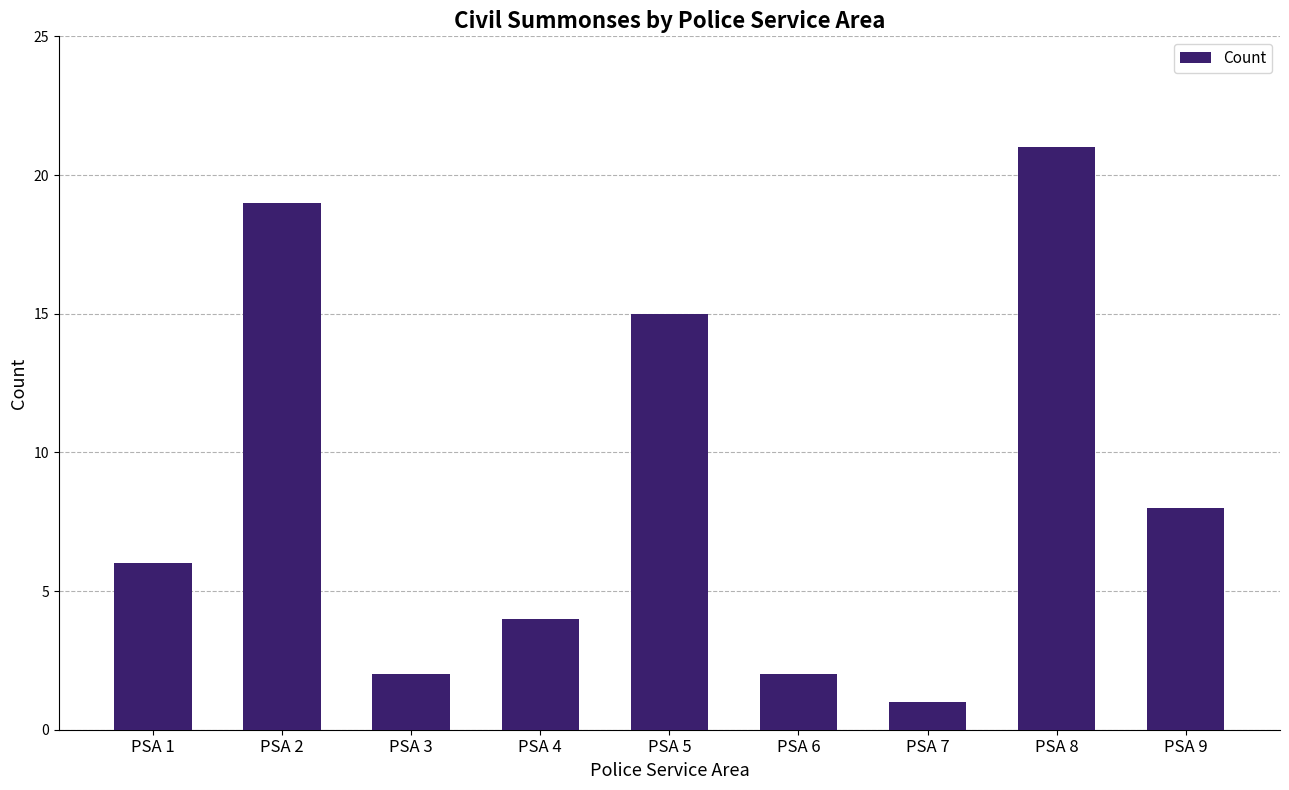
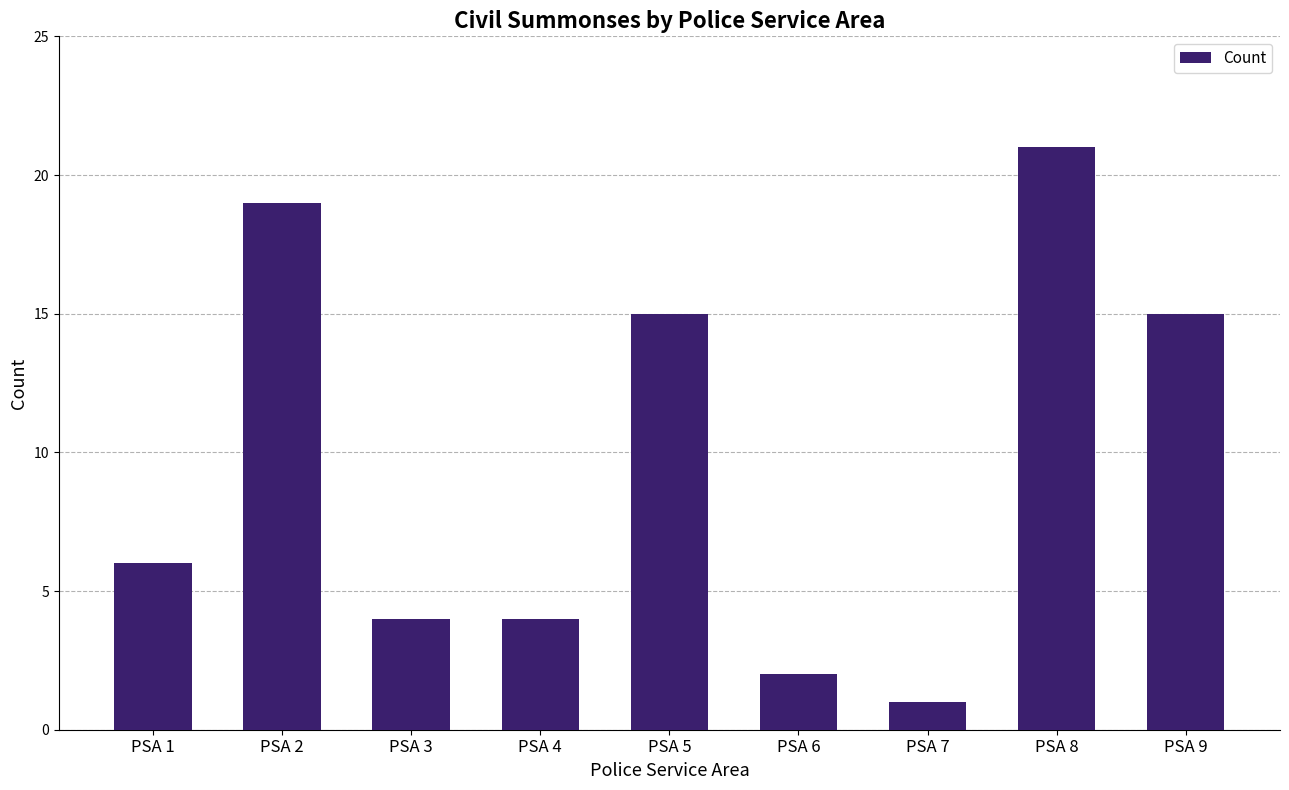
  {
    "PSA 1": 6,
    "PSA 2": 19,
-   "PSA 3": 2,
+   "PSA 3": 4,
    "PSA 4": 4,
    "PSA 5": 15,
    "PSA 6": 2,
    "PSA 7": 1,
    "PSA 8": 21,
-   "PSA 9": 8
+   "PSA 9": 15
  }
